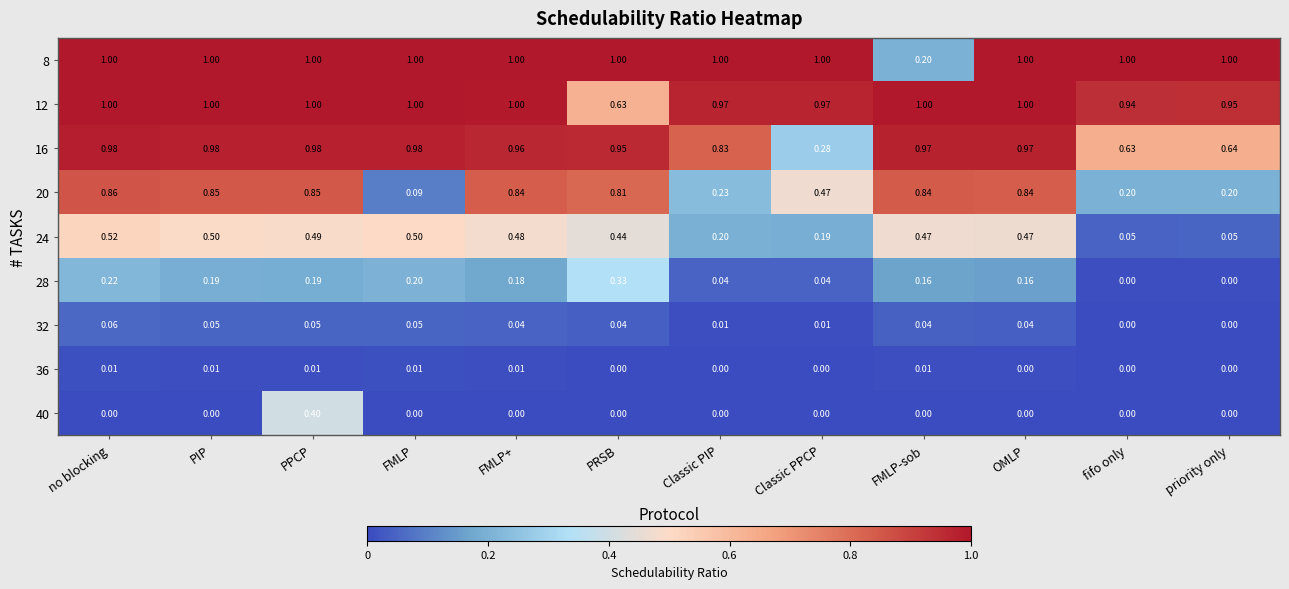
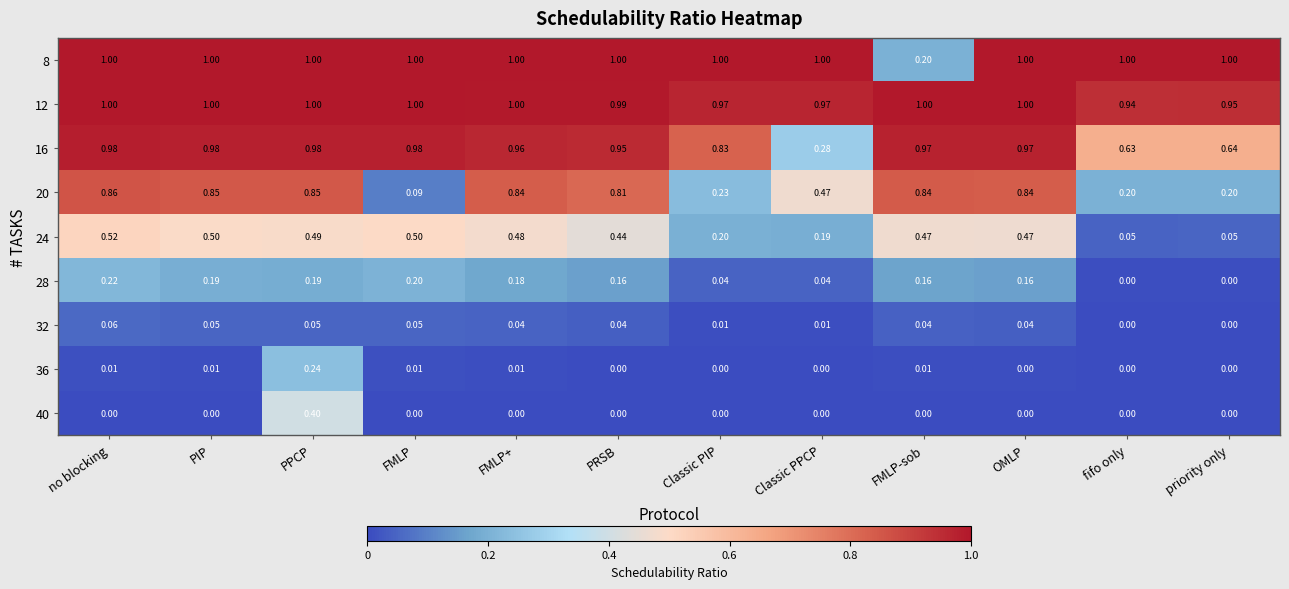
  {
    "8": {
      "no blocking": 1.00,
      "PIP": 1.00,
      "PPCP": 1.00,
      "FMLP": 1.00,
      "FMLP+": 1.00,
      "PRSB": 1.00,
      "Classic PIP": 1.00,
      "Classic PPCP": 1.00,
      "FMLP-sob": 0.20,
      "OMLP": 1.00,
      "fifo only": 1.00,
      "priority only": 1.00
    },
    "12": {
      "no blocking": 1.00,
      "PIP": 1.00,
      "PPCP": 1.00,
      "FMLP": 1.00,
      "FMLP+": 1.00,
-     "PRSB": 0.63,
+     "PRSB": 0.99,
      "Classic PIP": 0.97,
      "Classic PPCP": 0.97,
      "FMLP-sob": 1.00,
      "OMLP": 1.00,
      "fifo only": 0.94,
      "priority only": 0.95
    },
    "16": {
      "no blocking": 0.98,
      "PIP": 0.98,
      "PPCP": 0.98,
      "FMLP": 0.98,
      "FMLP+": 0.96,
      "PRSB": 0.95,
      "Classic PIP": 0.83,
      "Classic PPCP": 0.28,
      "FMLP-sob": 0.97,
      "OMLP": 0.97,
      "fifo only": 0.63,
      "priority only": 0.64
    },
    "20": {
      "no blocking": 0.86,
      "PIP": 0.85,
      "PPCP": 0.85,
      "FMLP": 0.09,
      "FMLP+": 0.84,
      "PRSB": 0.81,
      "Classic PIP": 0.23,
      "Classic PPCP": 0.47,
      "FMLP-sob": 0.84,
      "OMLP": 0.84,
      "fifo only": 0.20,
      "priority only": 0.20
    },
    "24": {
      "no blocking": 0.52,
      "PIP": 0.50,
      "PPCP": 0.49,
      "FMLP": 0.50,
      "FMLP+": 0.48,
      "PRSB": 0.44,
      "Classic PIP": 0.20,
      "Classic PPCP": 0.19,
      "FMLP-sob": 0.47,
      "OMLP": 0.47,
      "fifo only": 0.05,
      "priority only": 0.05
    },
    "28": {
      "no blocking": 0.22,
      "PIP": 0.19,
      "PPCP": 0.19,
      "FMLP": 0.20,
      "FMLP+": 0.18,
-     "PRSB": 0.33,
+     "PRSB": 0.16,
      "Classic PIP": 0.04,
      "Classic PPCP": 0.04,
      "FMLP-sob": 0.16,
      "OMLP": 0.16,
      "fifo only": 0.00,
      "priority only": 0.00
    },
    "32": {
      "no blocking": 0.06,
      "PIP": 0.05,
      "PPCP": 0.05,
      "FMLP": 0.05,
      "FMLP+": 0.04,
      "PRSB": 0.04,
      "Classic PIP": 0.01,
      "Classic PPCP": 0.01,
      "FMLP-sob": 0.04,
      "OMLP": 0.04,
      "fifo only": 0.00,
      "priority only": 0.00
    },
    "36": {
      "no blocking": 0.01,
      "PIP": 0.01,
-     "PPCP": 0.01,
+     "PPCP": 0.24,
      "FMLP": 0.01,
      "FMLP+": 0.01,
      "PRSB": 0.00,
      "Classic PIP": 0.00,
      "Classic PPCP": 0.00,
      "FMLP-sob": 0.01,
      "OMLP": 0.00,
      "fifo only": 0.00,
      "priority only": 0.00
    },
    "40": {
      "no blocking": 0.00,
      "PIP": 0.00,
      "FMLP": 0.00,
      "FMLP+": 0.00,
      "PRSB": 0.00,
      "Classic PIP": 0.00,
      "Classic PPCP": 0.00,
      "FMLP-sob": 0.00,
      "OMLP": 0.00,
      "fifo only": 0.00,
      "priority only": 0.00
    }
  }
